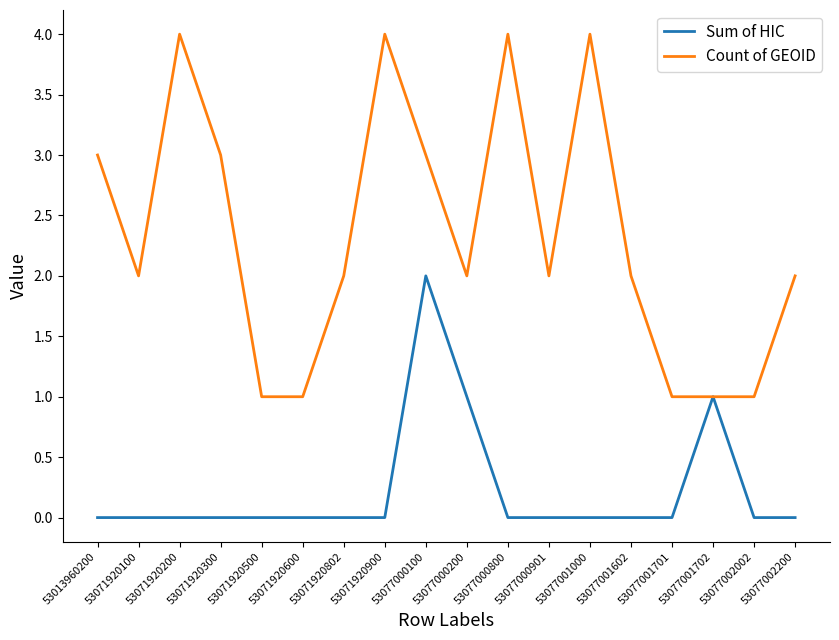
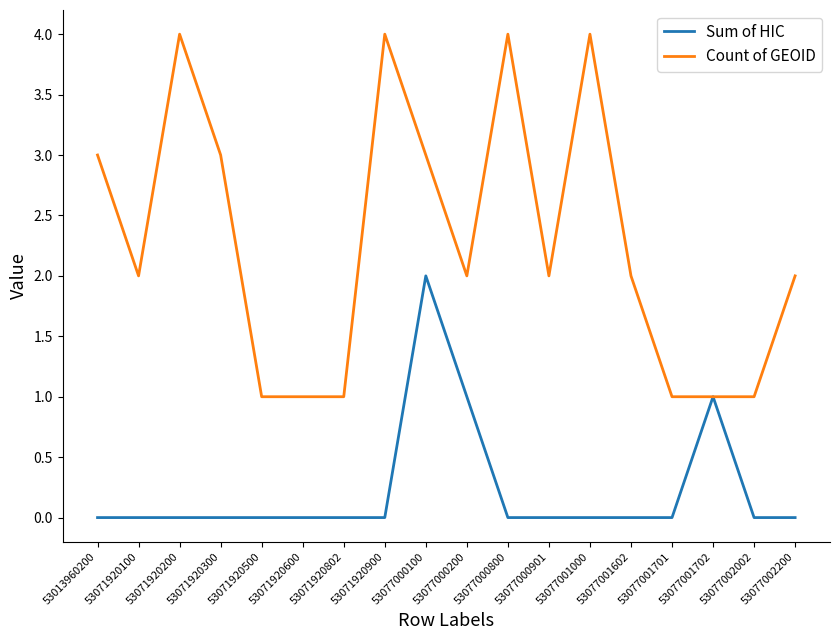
  {
    "Sum of HIC": {
      "53013960200": 0,
      "53071920100": 0,
      "53071920200": 0,
      "53071920300": 0,
      "53071920500": 0,
      "53071920600": 0,
      "53071920802": 0,
      "53071920900": 0,
      "53077000100": 2,
      "53077000200": 1,
      "53077000800": 0,
      "53077000901": 0,
      "53077001000": 0,
      "53077001602": 0,
      "53077001701": 0,
      "53077002002": 0,
      "53077002200": 0
    },
    "Count of GEOID": {
      "53013960200": 3,
      "53071920100": 2,
      "53071920200": 4,
      "53071920300": 3,
      "53071920500": 1,
      "53071920600": 1,
-     "53071920802": 2,
+     "53071920802": 1,
      "53071920900": 4,
      "53077000100": 3,
      "53077000200": 2,
      "53077000800": 4,
      "53077000901": 2,
      "53077001000": 4,
      "53077001602": 2,
      "53077001701": 1,
      "53077002002": 1,
      "53077002200": 2
    }
  }
